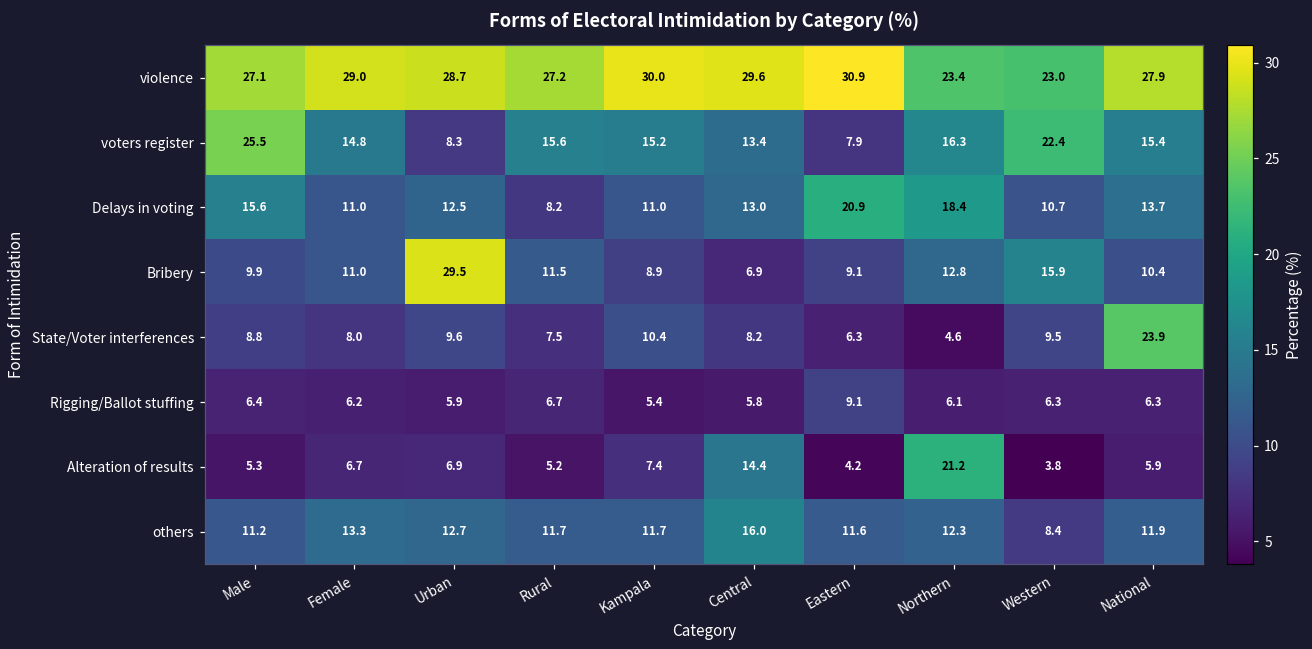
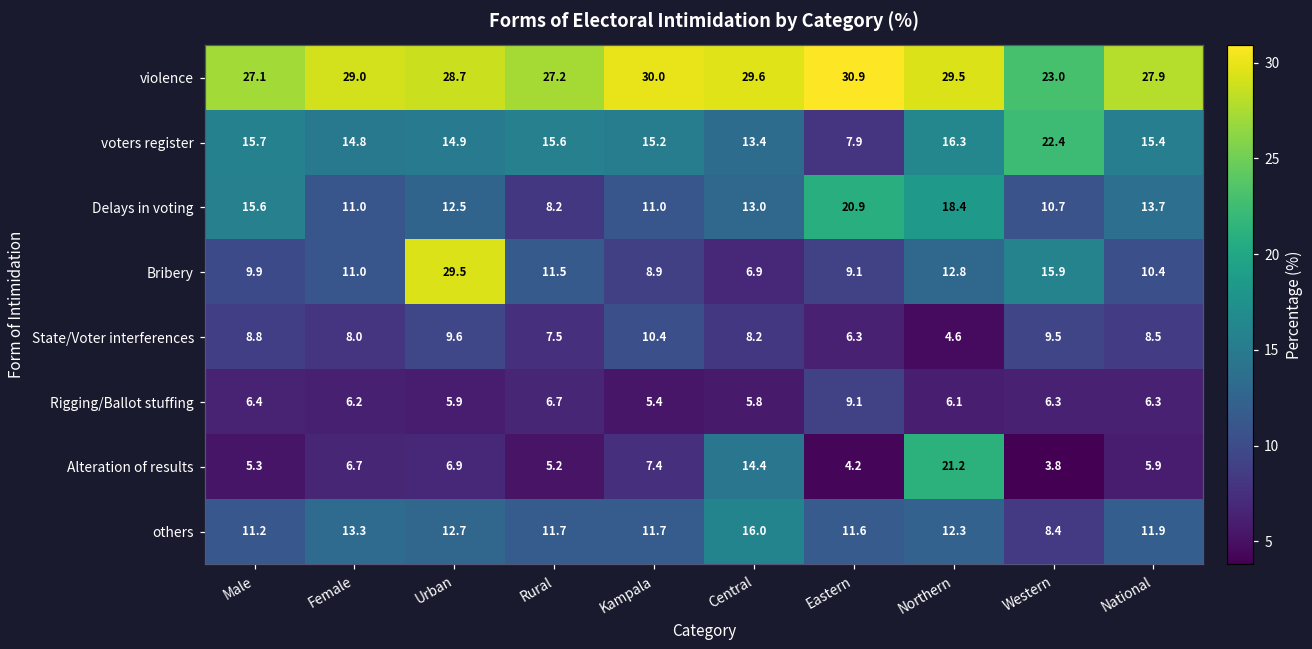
  {
    "violence": {
      "Male": 27.1,
      "Female": 29.0,
      "Urban": 28.7,
      "Rural": 27.2,
      "Kampala": 30.0,
      "Central": 29.6,
      "Eastern": 30.9,
-     "Northern": 23.4,
+     "Northern": 29.5,
      "Western": 23.0,
      "National": 27.9
    },
    "voters register": {
-     "Male": 25.5,
+     "Male": 15.7,
      "Female": 14.8,
-     "Urban": 8.3,
+     "Urban": 14.9,
      "Rural": 15.6,
      "Kampala": 15.2,
      "Central": 13.4,
      "Eastern": 7.9,
      "Northern": 16.3,
      "Western": 22.4,
      "National": 15.4
    },
    "Delays in voting": {
      "Male": 15.6,
      "Female": 11.0,
      "Urban": 12.5,
      "Rural": 8.2,
      "Kampala": 11.0,
      "Central": 13.0,
      "Eastern": 20.9,
      "Northern": 18.4,
      "Western": 10.7,
      "National": 13.7
    },
    "Bribery": {
      "Male": 9.9,
      "Female": 11.0,
      "Urban": 29.5,
      "Rural": 11.5,
      "Kampala": 8.9,
      "Central": 6.9,
      "Eastern": 9.1,
      "Northern": 12.8,
      "Western": 15.9,
      "National": 10.4
    },
    "State/Voter interferences": {
      "Male": 8.8,
      "Female": 8.0,
      "Urban": 9.6,
      "Rural": 7.5,
      "Kampala": 10.4,
      "Central": 8.2,
      "Eastern": 6.3,
      "Northern": 4.6,
      "Western": 9.5,
-     "National": 23.9
+     "National": 8.5
    },
    "Rigging/Ballot stuffing": {
      "Male": 6.4,
      "Female": 6.2,
      "Urban": 5.9,
      "Rural": 6.7,
      "Kampala": 5.4,
      "Central": 5.8,
      "Eastern": 9.1,
      "Northern": 6.1,
      "Western": 6.3,
      "National": 6.3
    },
    "Alteration of results": {
      "Male": 5.3,
      "Female": 6.7,
      "Urban": 6.9,
      "Rural": 5.2,
      "Kampala": 7.4,
      "Central": 14.4,
      "Eastern": 4.2,
      "Northern": 21.2,
      "Western": 3.8,
      "National": 5.9
    },
    "others": {
      "Male": 11.2,
      "Female": 13.3,
      "Urban": 12.7,
      "Rural": 11.7,
      "Kampala": 11.7,
      "Central": 16.0,
      "Eastern": 11.6,
      "Northern": 12.3,
      "Western": 8.4,
      "National": 11.9
    }
  }
